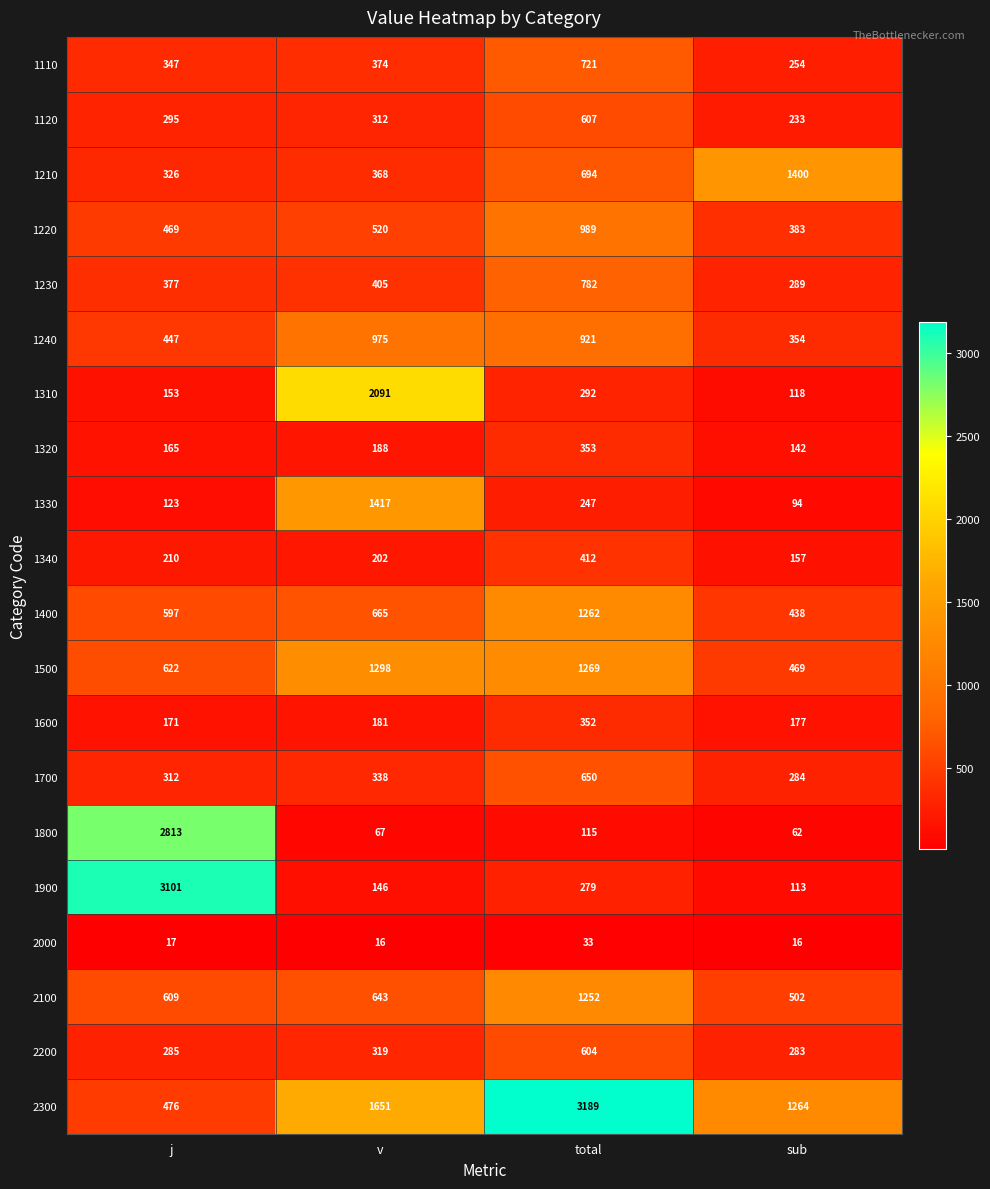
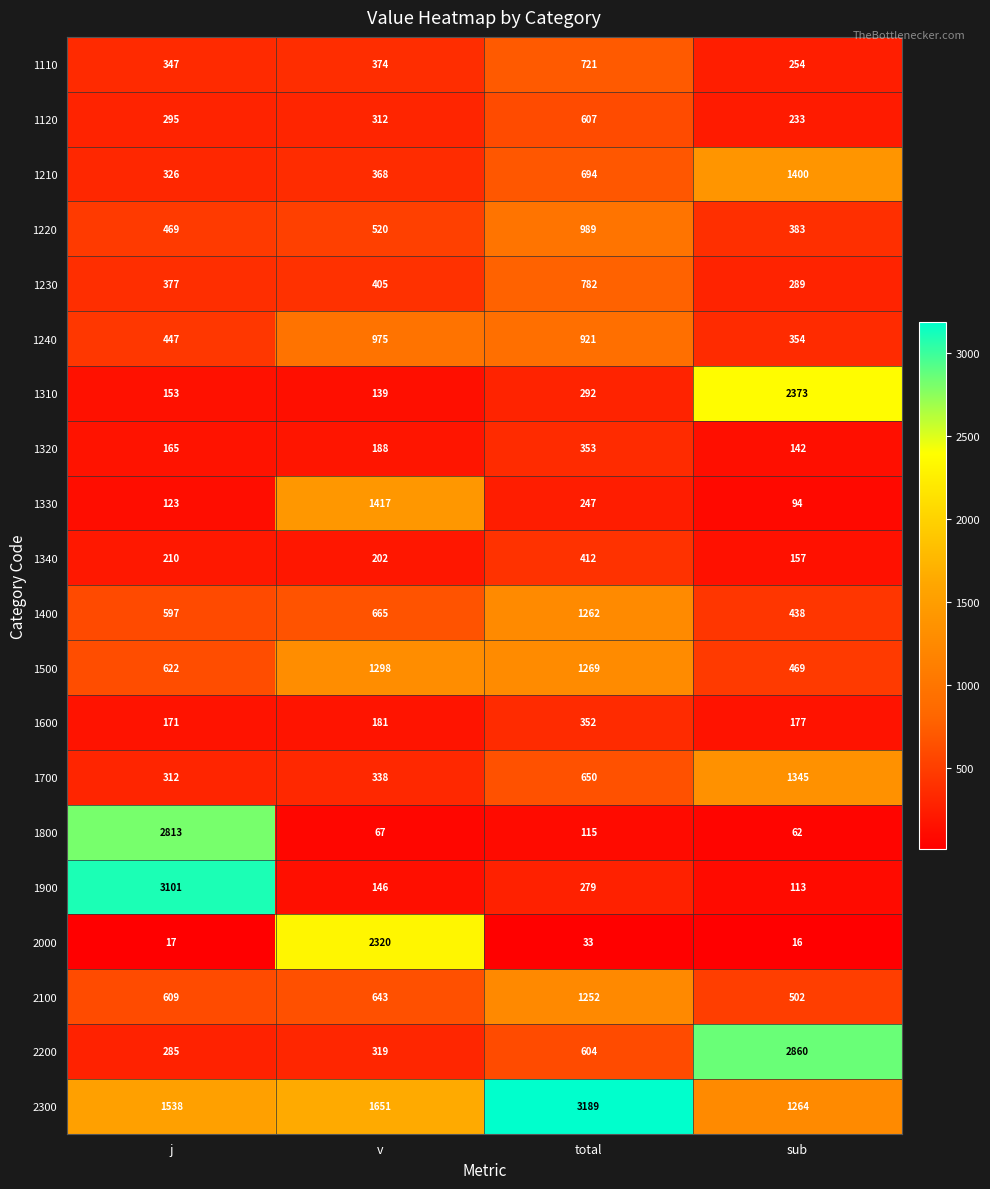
  {
    "1110": {
      "j": 347,
      "v": 374,
      "total": 721,
      "sub": 254
    },
    "1120": {
      "j": 295,
      "v": 312,
      "total": 607,
      "sub": 233
    },
    "1210": {
      "j": 326,
      "v": 368,
      "total": 694,
      "sub": 1400
    },
    "1220": {
      "j": 469,
      "v": 520,
      "total": 989,
      "sub": 383
    },
    "1230": {
      "j": 377,
      "v": 405,
      "total": 782,
      "sub": 289
    },
    "1240": {
      "j": 447,
      "v": 975,
      "total": 921,
      "sub": 354
    },
    "1310": {
      "j": 153,
-     "v": 2091,
+     "v": 139,
      "total": 292,
-     "sub": 118
+     "sub": 2373
    },
    "1320": {
      "j": 165,
      "v": 188,
      "total": 353,
      "sub": 142
    },
    "1330": {
      "j": 123,
      "v": 1417,
      "total": 247,
      "sub": 94
    },
    "1340": {
      "j": 210,
      "v": 202,
      "total": 412,
      "sub": 157
    },
    "1400": {
      "j": 597,
      "v": 665,
      "total": 1262,
      "sub": 438
    },
    "1500": {
      "j": 622,
      "v": 1298,
      "total": 1269,
      "sub": 469
    },
    "1600": {
      "j": 171,
      "v": 181,
      "total": 352,
      "sub": 177
    },
    "1700": {
      "j": 312,
      "v": 338,
      "total": 650,
-     "sub": 284
+     "sub": 1345
    },
    "1800": {
      "j": 2813,
      "v": 67,
      "total": 115,
      "sub": 62
    },
    "1900": {
      "j": 3101,
      "v": 146,
      "total": 279,
      "sub": 113
    },
    "2000": {
      "j": 17,
-     "v": 16,
+     "v": 2320,
      "total": 33,
      "sub": 16
    },
    "2100": {
      "j": 609,
      "v": 643,
      "total": 1252,
      "sub": 502
    },
    "2200": {
      "j": 285,
      "v": 319,
      "total": 604,
-     "sub": 283
+     "sub": 2860
    },
    "2300": {
-     "j": 476,
+     "j": 1538,
      "v": 1651,
      "total": 3189,
      "sub": 1264
    }
  }
